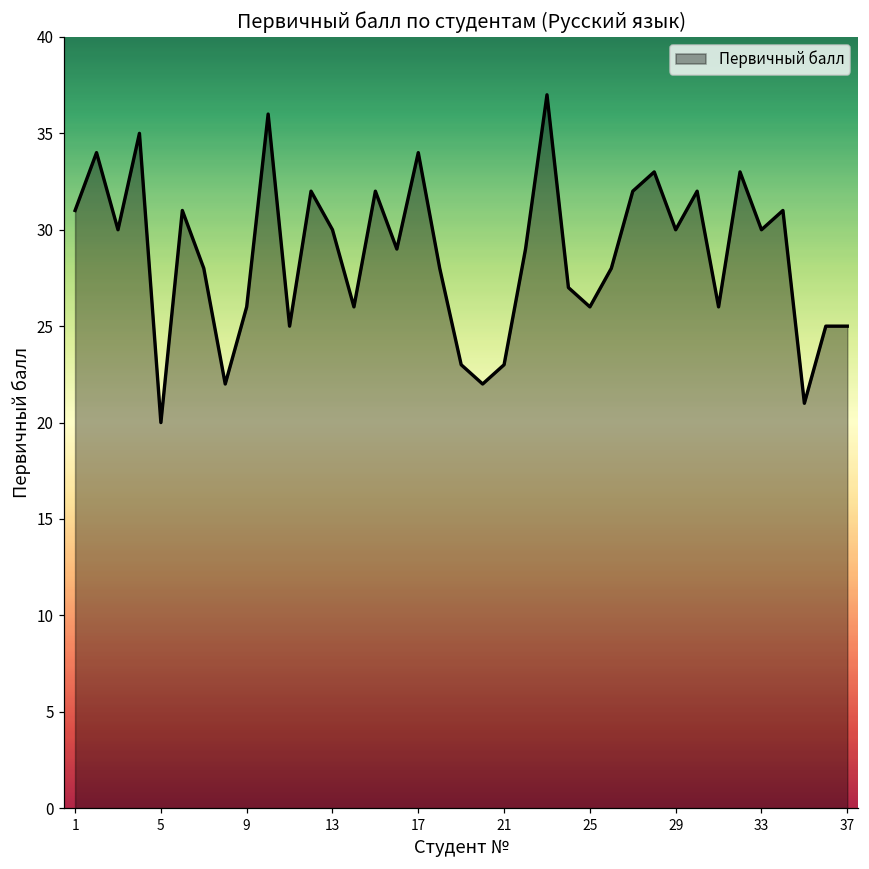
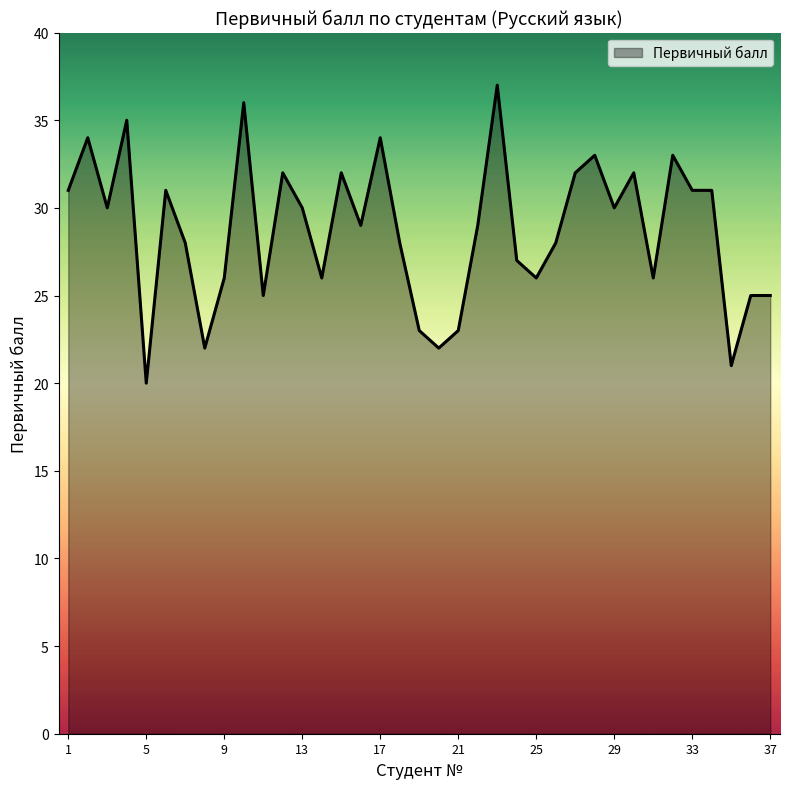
  {
    "1": 31,
    "5": 20,
    "9": 26,
    "13": 30,
    "17": 34,
    "21": 23,
    "25": 26,
    "29": 30,
-   "33": 30,
+   "33": 31,
    "37": 25
  }
